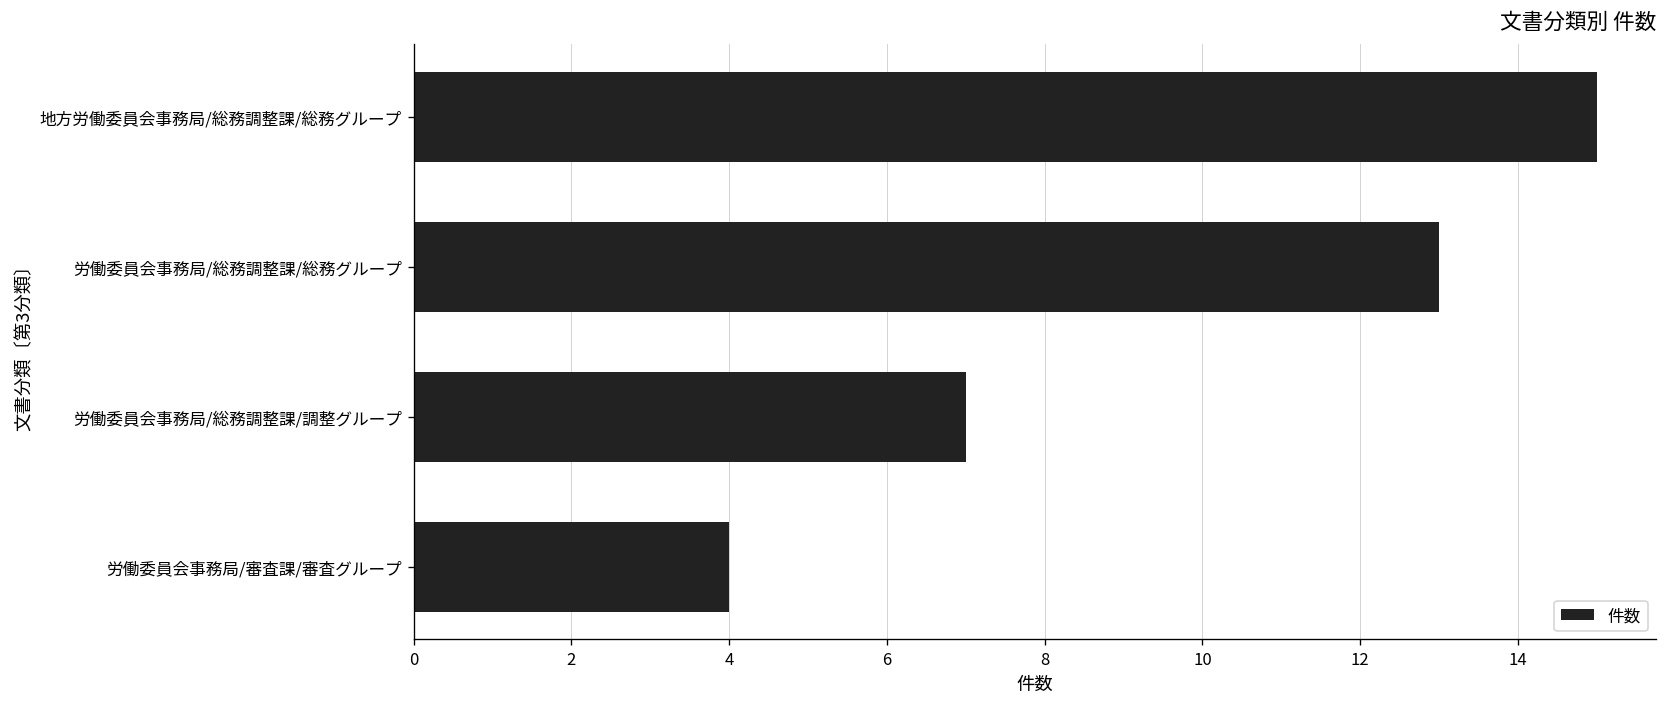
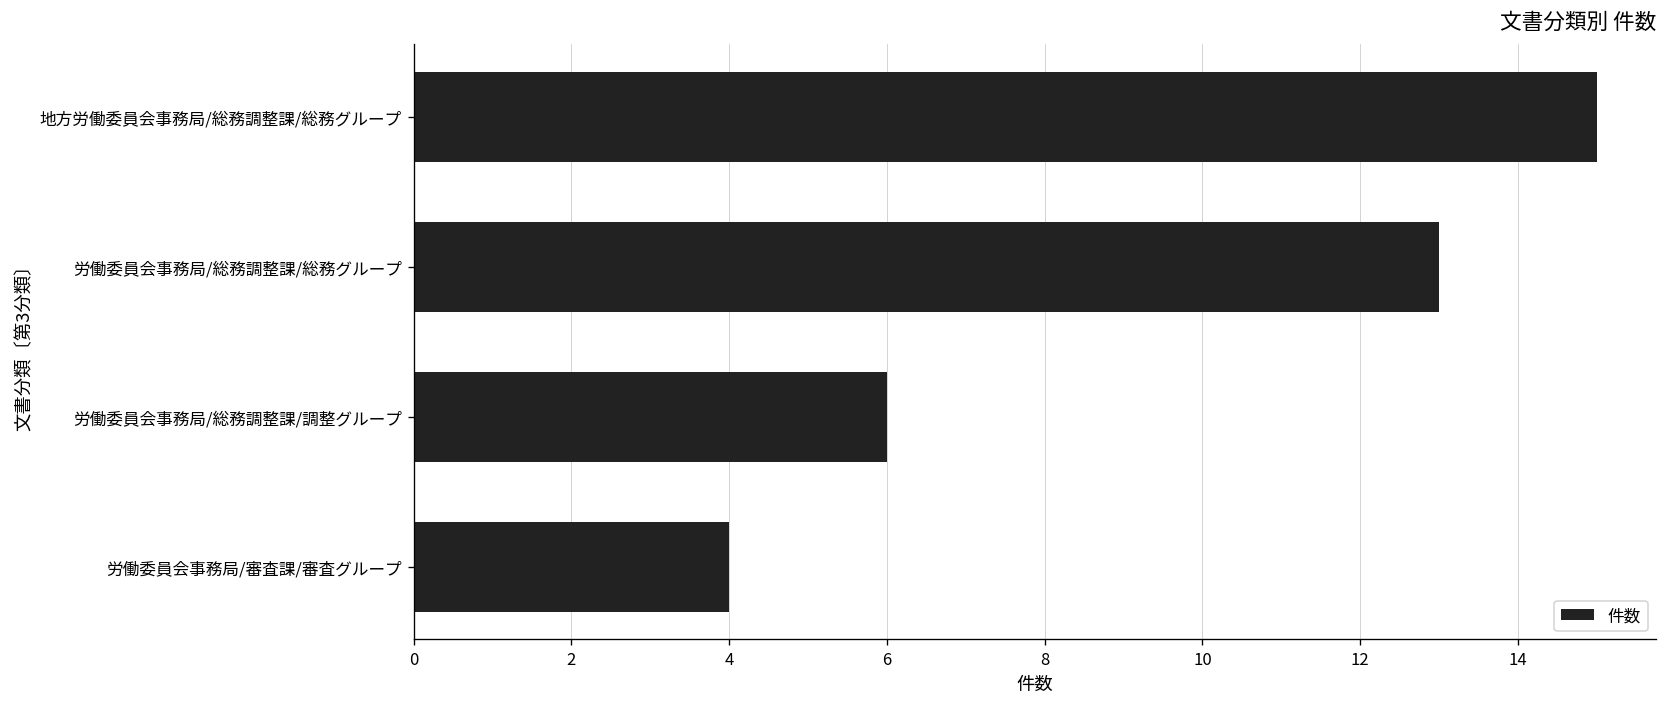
  {
    "地方労働委員会事務局/総務調整課/総務グループ": 15,
    "労働委員会事務局/総務調整課/総務グループ": 13,
-   "労働委員会事務局/総務調整課/調整グループ": 7,
+   "労働委員会事務局/総務調整課/調整グループ": 6,
    "労働委員会事務局/審査課/審査グループ": 4
  }
